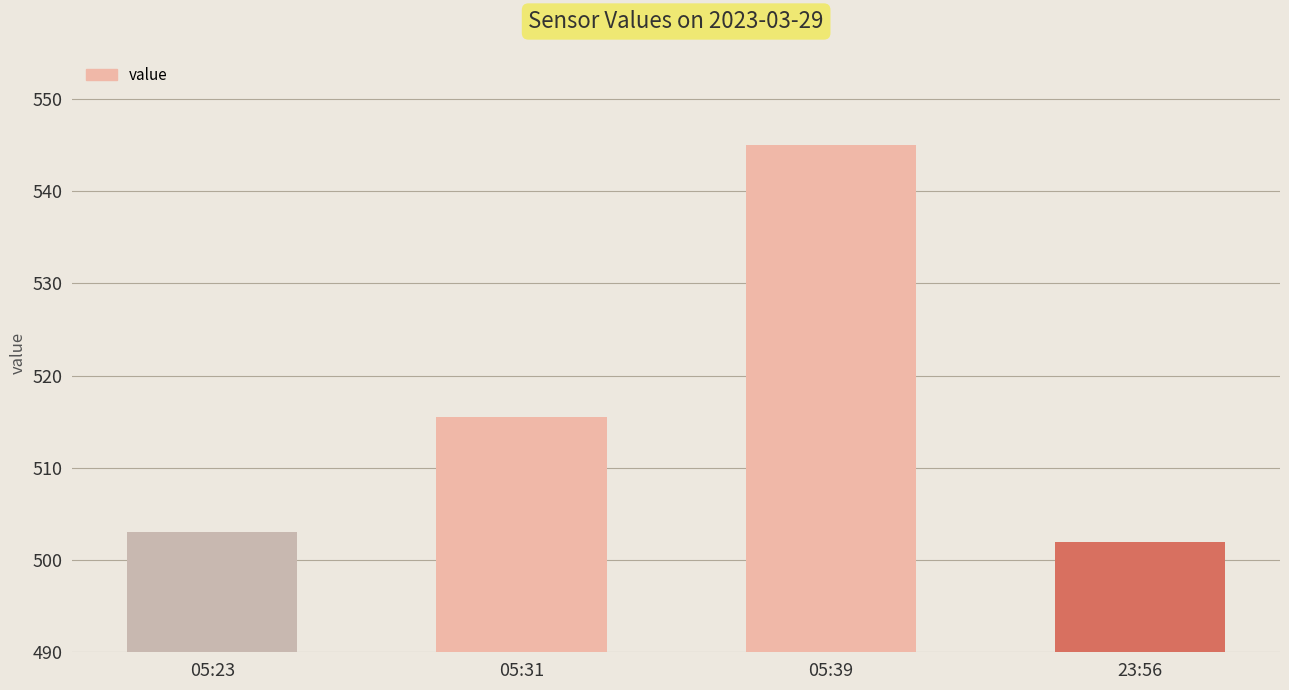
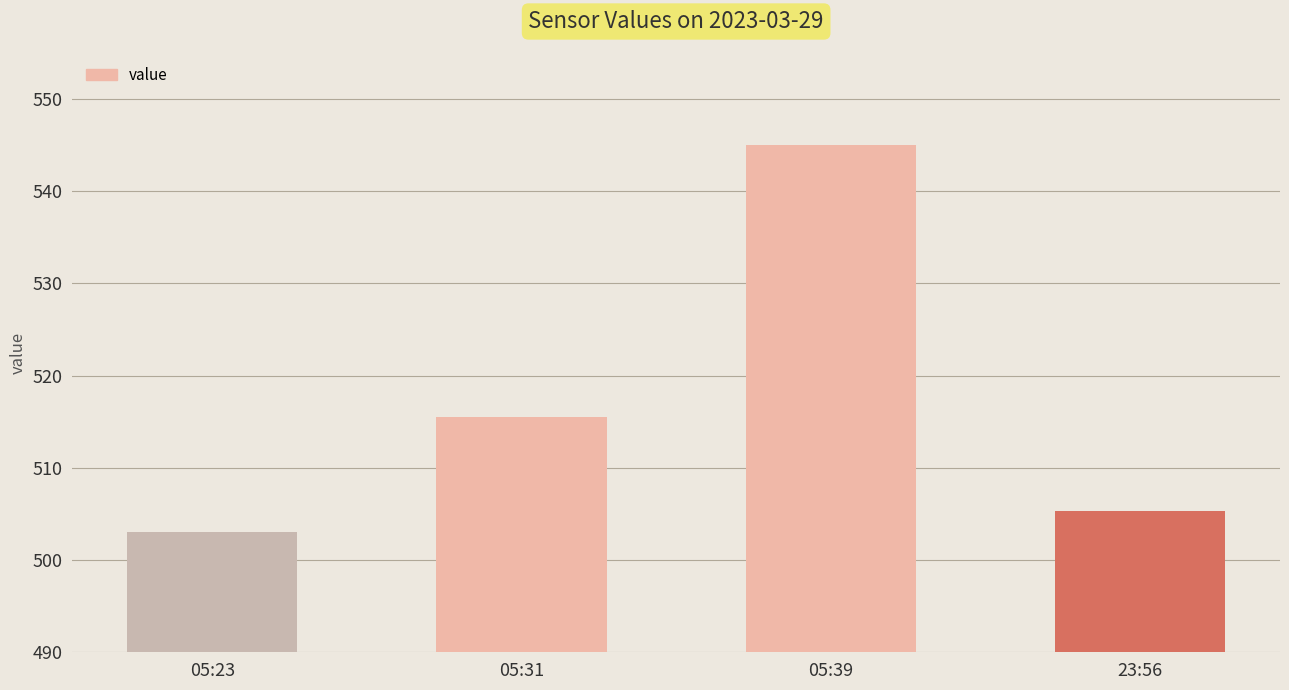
  {
    "05:23": 503,
    "05:31": 516,
    "05:39": 545,
-   "23:56": 502
+   "23:56": 505
  }
